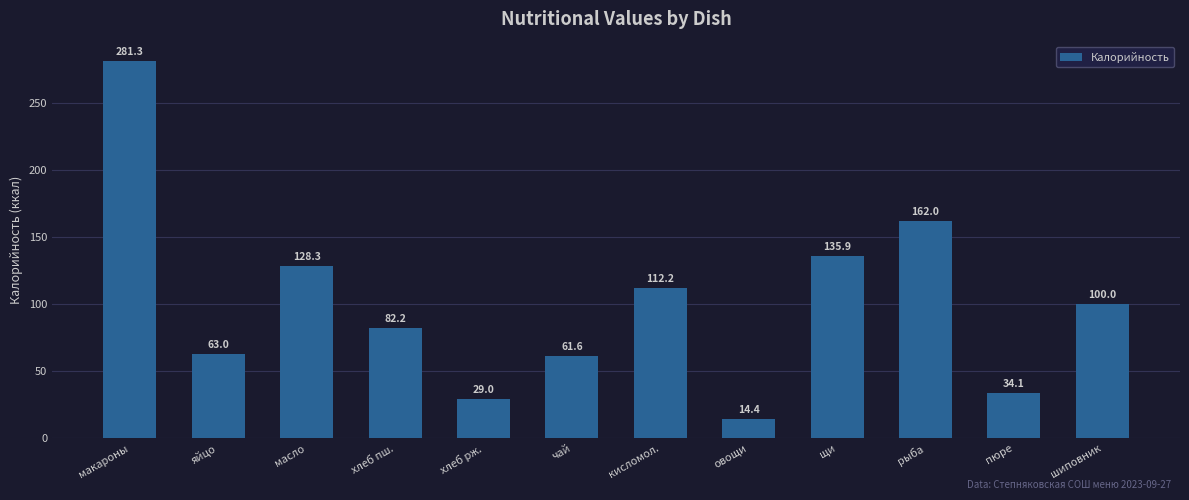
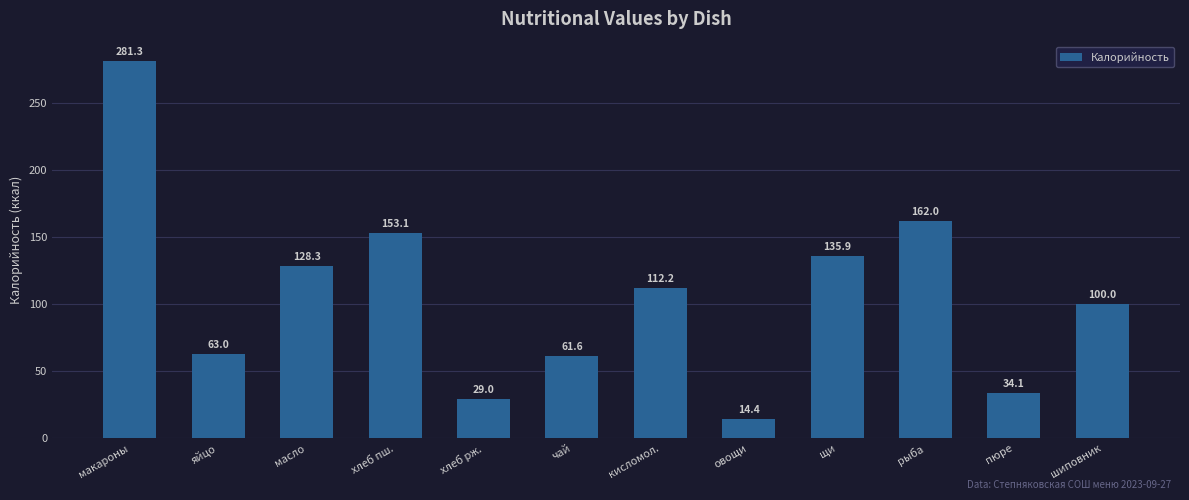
  {
    "макароны": 281.3,
    "яйцо": 63.0,
    "масло": 128.3,
-   "хлеб пш.": 82.2,
+   "хлеб пш.": 153.1,
    "хлеб рж.": 29.0,
    "чай": 61.6,
    "кисломол.": 112.2,
    "овощи": 14.4,
    "щи": 135.9,
    "рыба": 162.0,
    "пюре": 34.1,
    "шиповник": 100.0
  }
